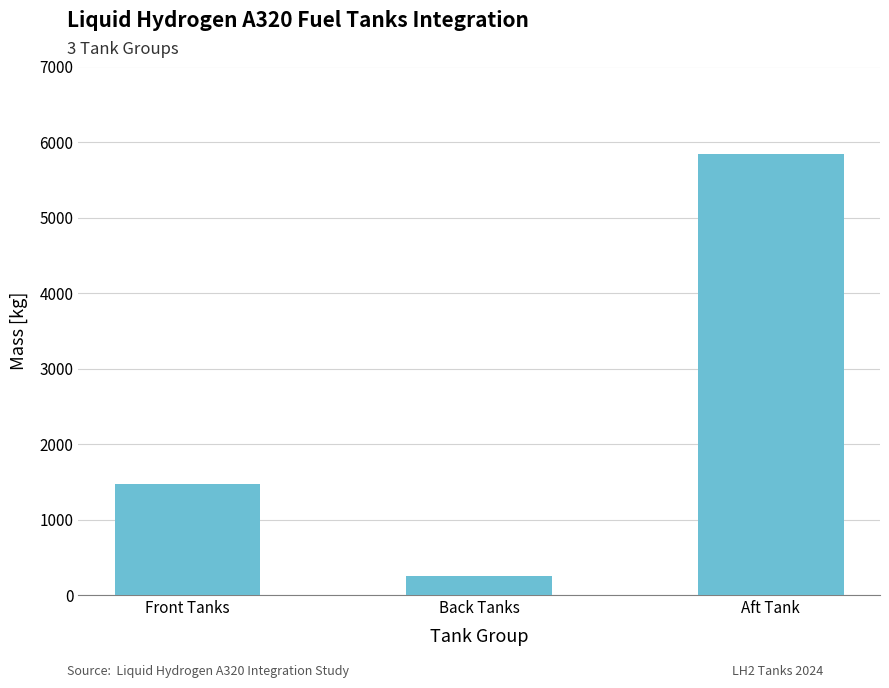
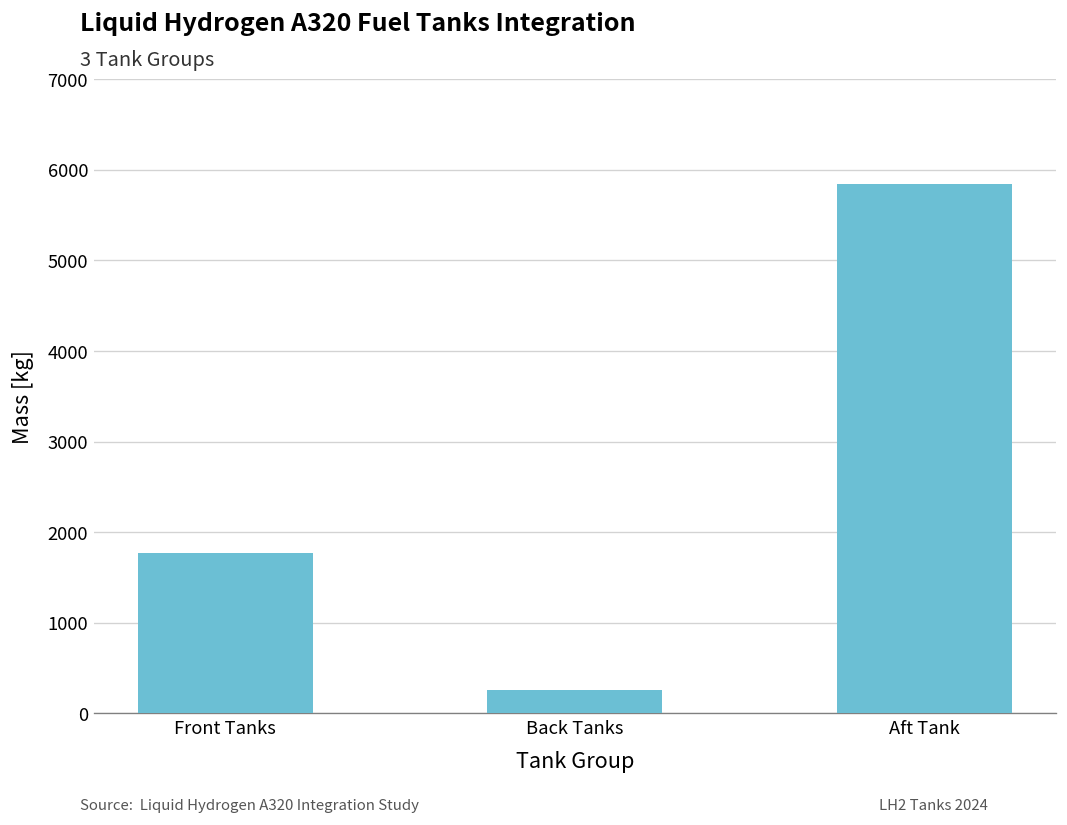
  {
-   "Front Tanks": 1500,
+   "Front Tanks": 1800,
    "Back Tanks": 300,
    "Aft Tank": 5800
  }
